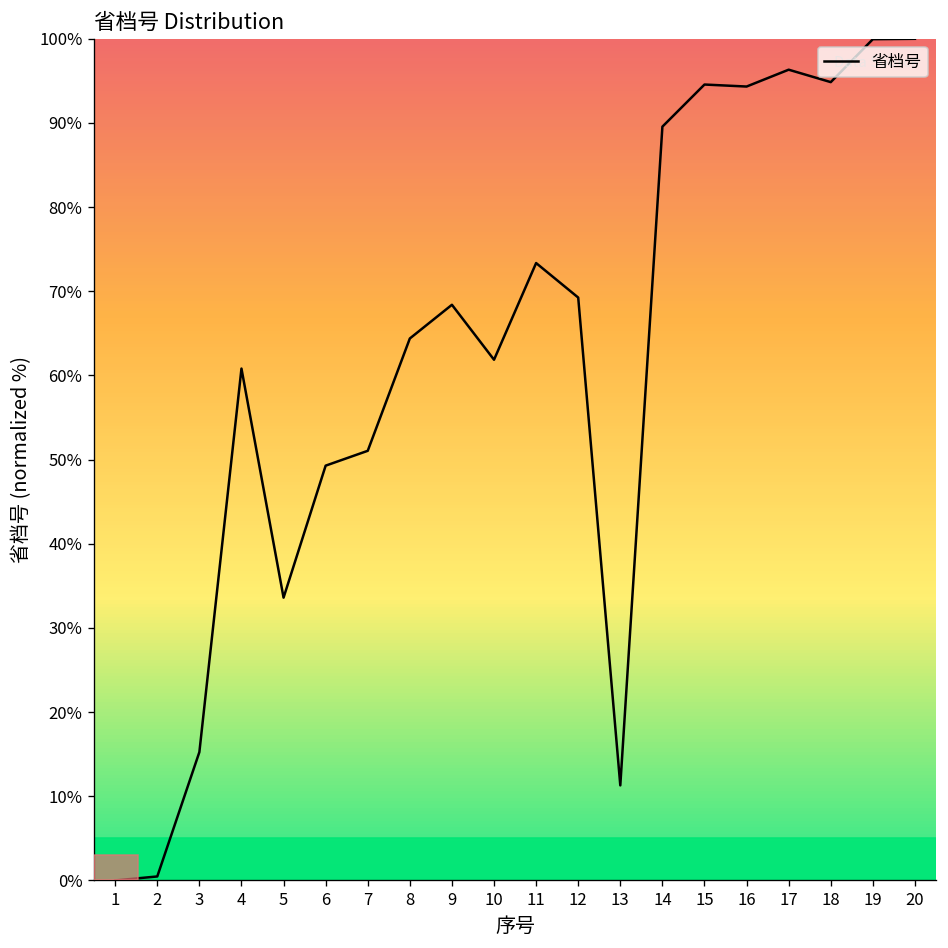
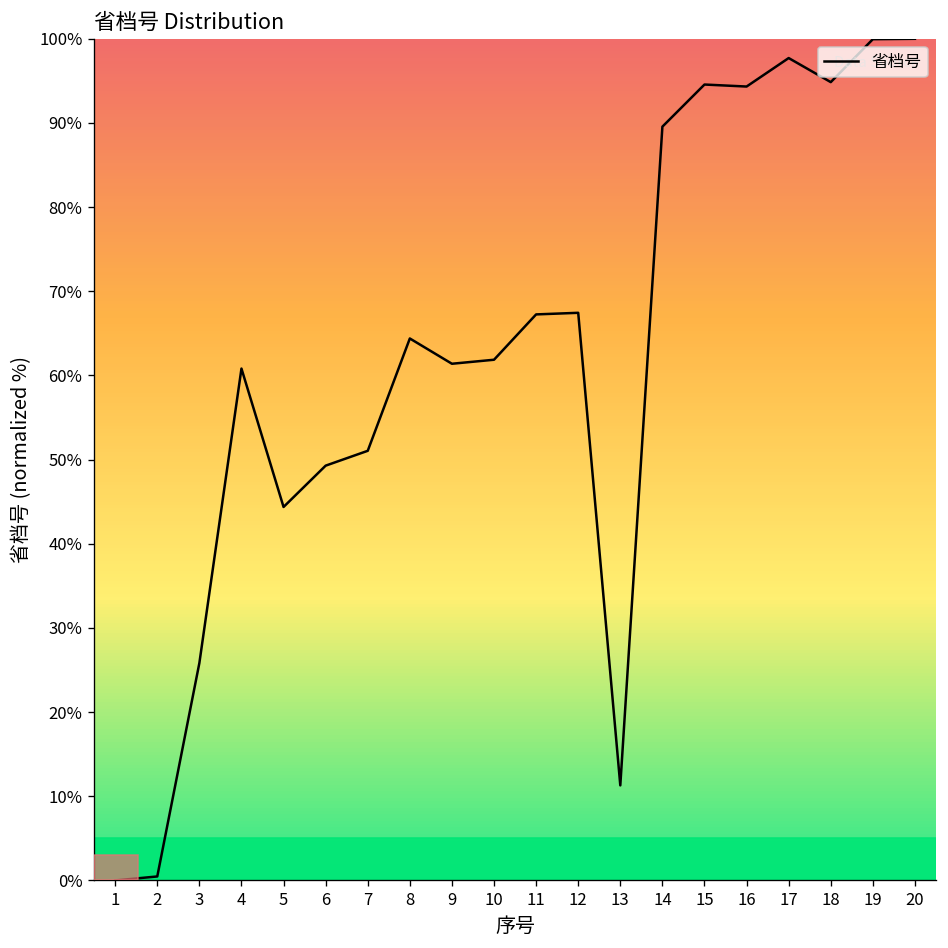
  {
-   "3": "15%",
+   "3": "26%",
    "4": "61%",
-   "5": "34%",
+   "5": "44%",
    "6": "49%",
    "7": "51%",
    "8": "64%",
-   "9": "68%",
+   "9": "61%",
    "10": "62%",
-   "11": "73%",
-   "12": "69%",
+   "11": "67%",
+   "12": "67%",
    "13": "11%",
    "14": "90%",
    "15": "95%",
    "16": "94%",
-   "17": "96%",
+   "17": "98%",
    "18": "95%",
    "19": "100%",
    "20": "100%"
  }
